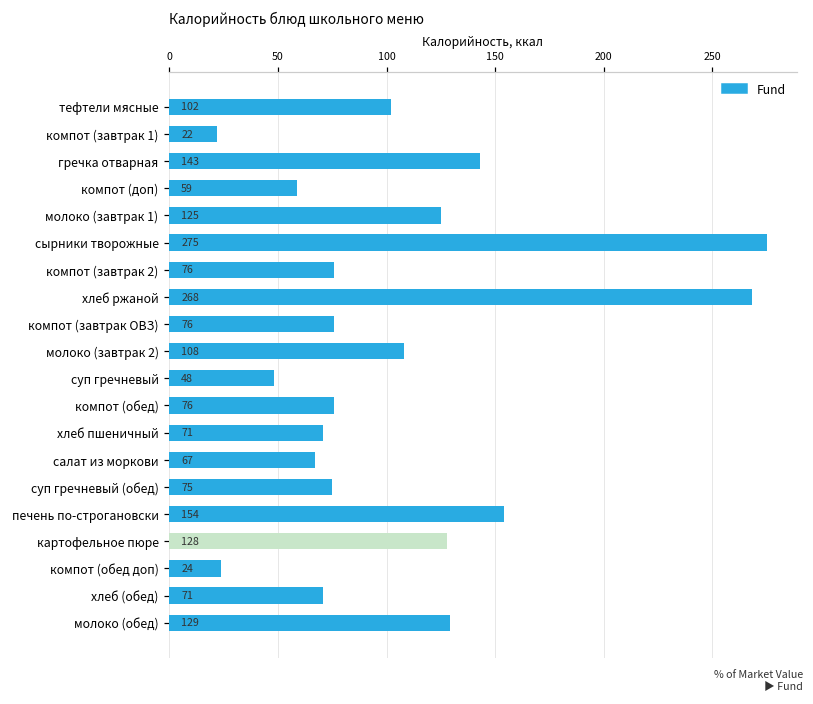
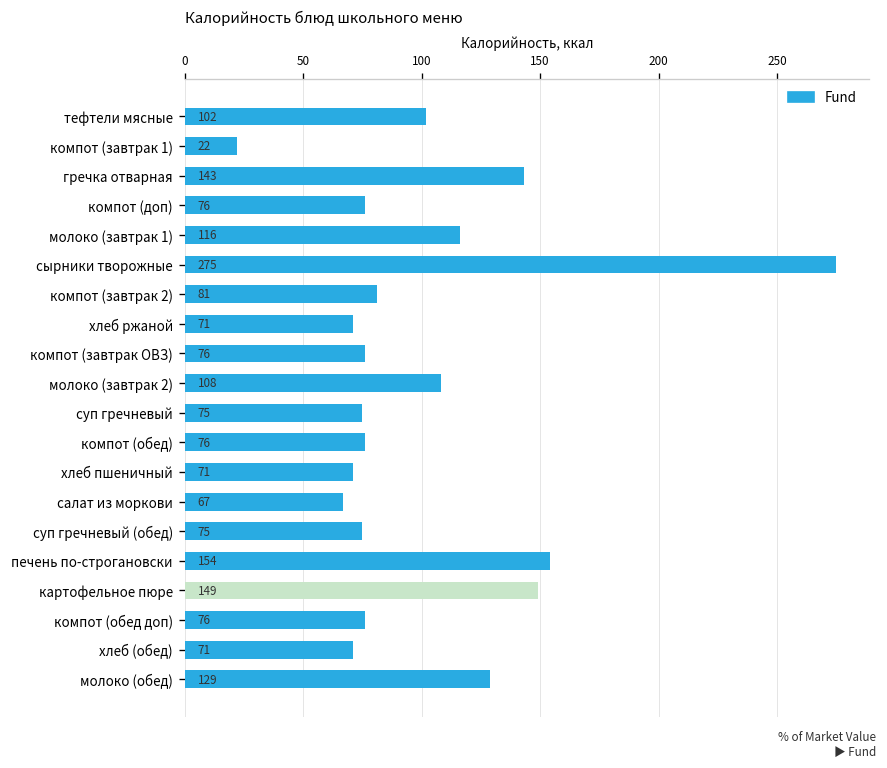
  {
    "тефтели мясные": 102,
    "компот (завтрак 1)": 22,
    "гречка отварная": 143,
-   "компот (доп)": 59,
-   "молоко (завтрак 1)": 125,
+   "компот (доп)": 76,
+   "молоко (завтрак 1)": 116,
    "сырники творожные": 275,
-   "компот (завтрак 2)": 76,
-   "хлеб ржаной": 268,
+   "компот (завтрак 2)": 81,
+   "хлеб ржаной": 71,
    "компот (завтрак ОВЗ)": 76,
    "молоко (завтрак 2)": 108,
-   "суп гречневый": 48,
+   "суп гречневый": 75,
    "компот (обед)": 76,
    "хлеб пшеничный": 71,
    "салат из моркови": 67,
    "суп гречневый (обед)": 75,
    "печень по-строгановски": 154,
-   "картофельное пюре": 128,
-   "компот (обед доп)": 24,
+   "картофельное пюре": 149,
+   "компот (обед доп)": 76,
    "хлеб (обед)": 71,
    "молоко (обед)": 129
  }
